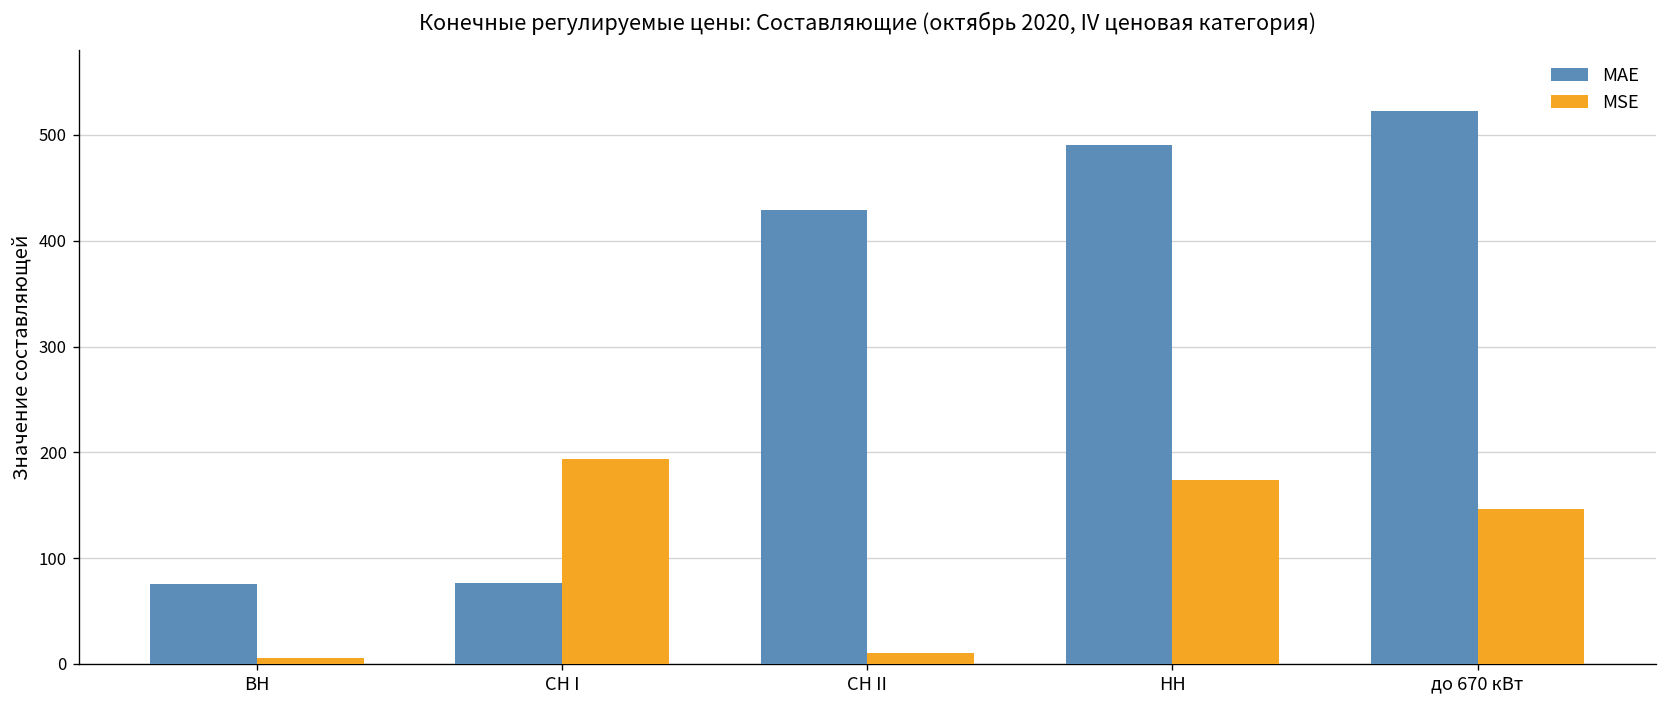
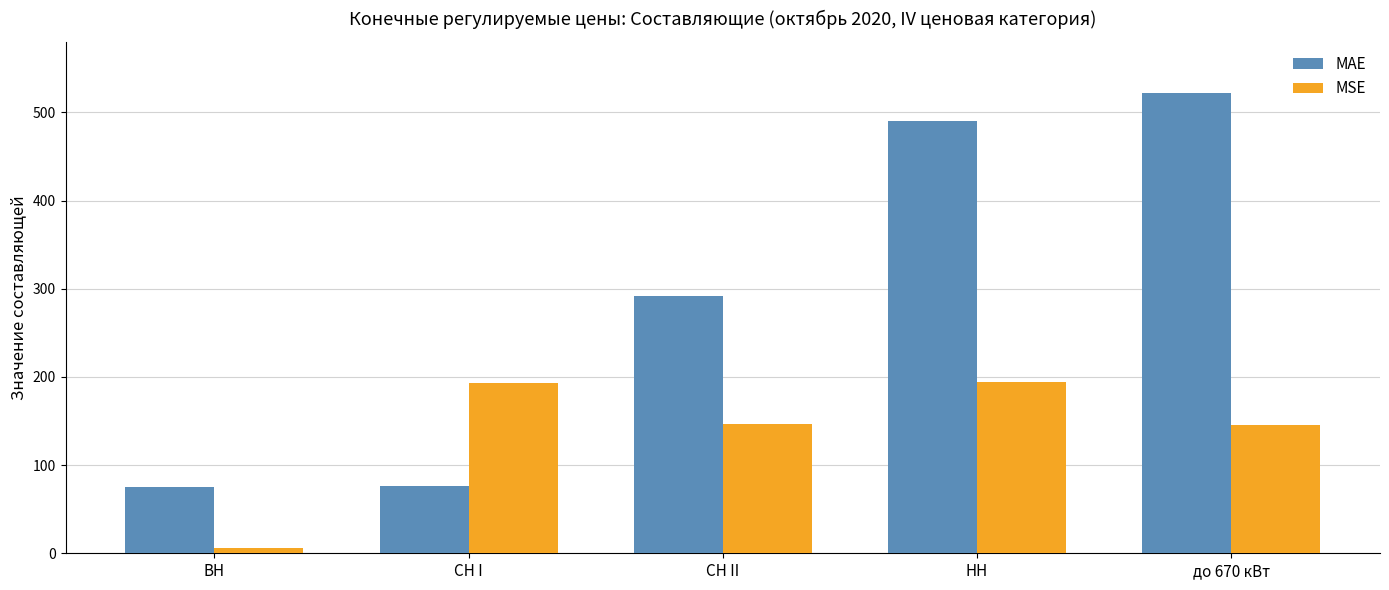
  {
    "MAE": {
      "ВН": 80,
      "СН I": 80,
-     "СН II": 430,
+     "СН II": 290,
      "НН": 490,
      "до 670 кВт": 520
    },
    "MSE": {
      "ВН": 10,
      "СН I": 190,
-     "СН II": 10,
-     "НН": 170,
+     "СН II": 150,
+     "НН": 190,
      "до 670 кВт": 150
    }
  }
